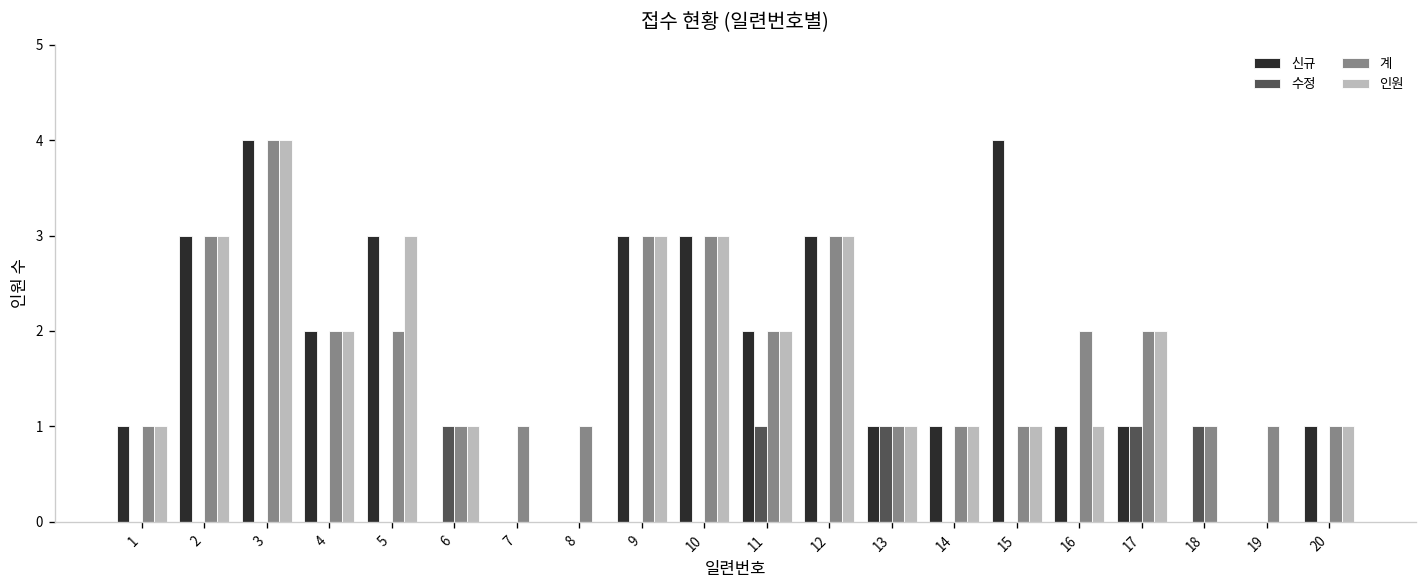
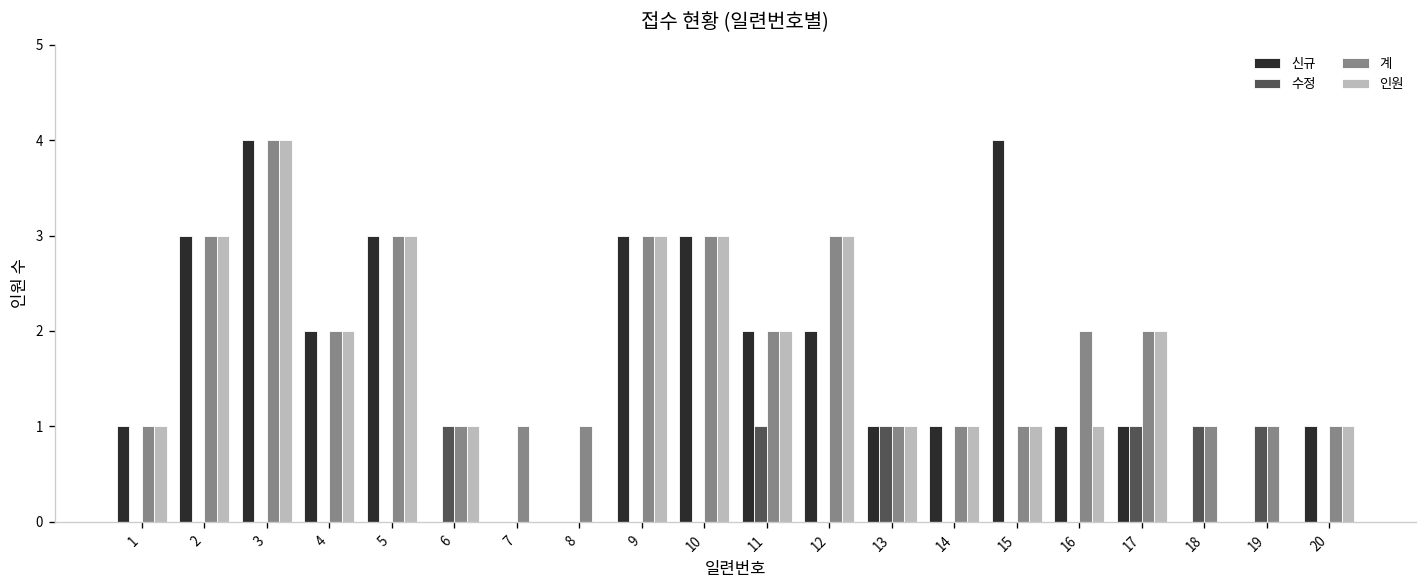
  {
    "신규": {
      "1": 1,
      "2": 3,
      "3": 4,
      "4": 2,
      "5": 3,
      "6": 0,
      "7": 0,
      "8": 0,
      "9": 3,
      "10": 3,
      "11": 2,
-     "12": 3,
+     "12": 2,
      "13": 1,
      "14": 1,
      "15": 4,
      "16": 1,
      "17": 1,
      "18": 0,
      "19": 0,
      "20": 1
    },
    "수정": {
      "1": 0,
      "2": 0,
      "3": 0,
      "4": 0,
      "5": 0,
      "6": 1,
      "7": 0,
      "8": 0,
      "9": 0,
      "10": 0,
      "11": 1,
      "12": 0,
      "13": 1,
      "14": 0,
      "15": 0,
      "16": 0,
      "17": 1,
      "18": 1,
-     "19": 0,
+     "19": 1,
      "20": 0
    },
    "계": {
      "1": 1,
      "2": 3,
      "3": 4,
      "4": 2,
-     "5": 2,
+     "5": 3,
      "6": 1,
      "7": 1,
      "8": 1,
      "9": 3,
      "10": 3,
      "11": 2,
      "12": 3,
      "13": 1,
      "14": 1,
      "15": 1,
      "16": 2,
      "17": 2,
      "18": 1,
      "19": 1,
      "20": 1
    },
    "인원": {
      "1": 1,
      "2": 3,
      "3": 4,
      "4": 2,
      "5": 3,
      "6": 1,
      "7": 0,
      "8": 0,
      "9": 3,
      "10": 3,
      "11": 2,
      "12": 3,
      "13": 1,
      "14": 1,
      "15": 1,
      "16": 1,
      "17": 2,
      "18": 0,
      "19": 0,
      "20": 1
    }
  }
